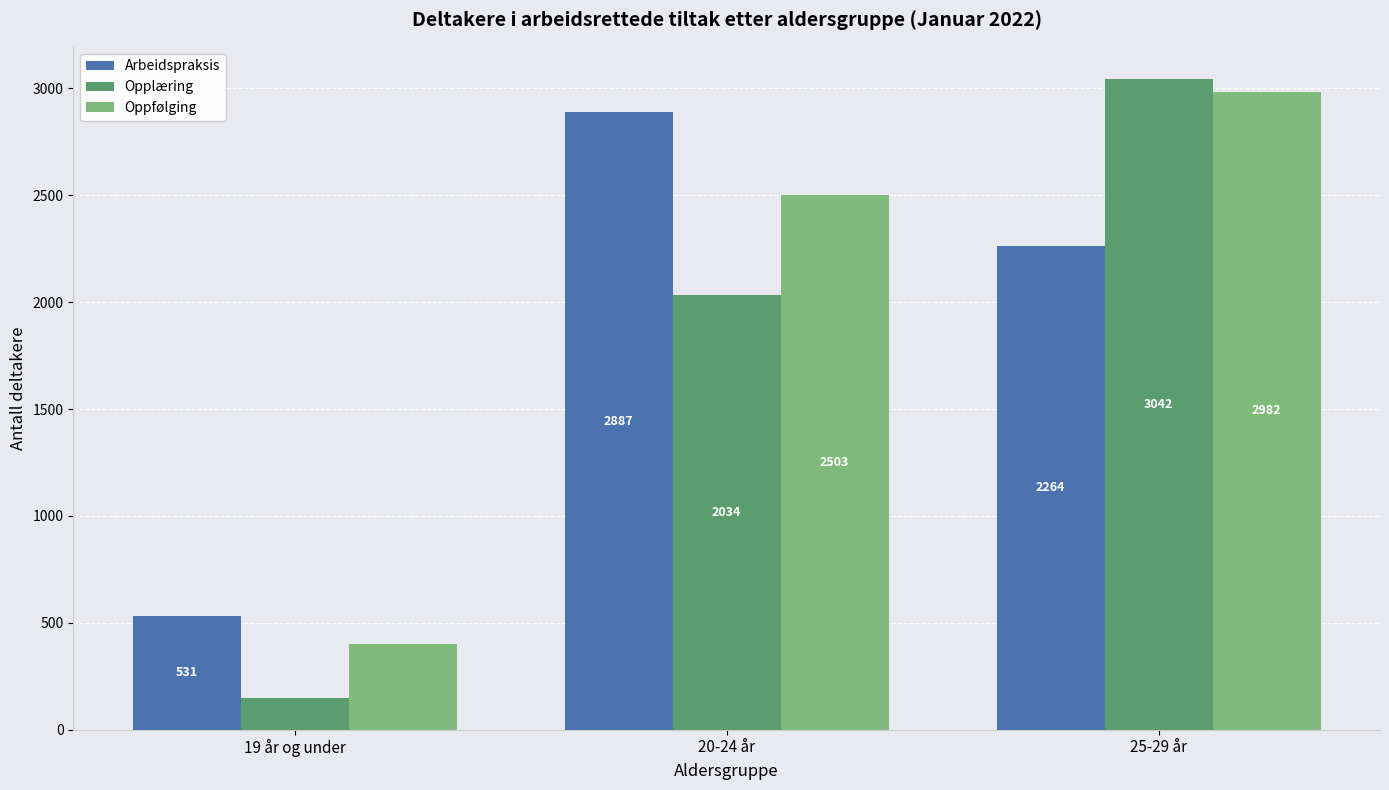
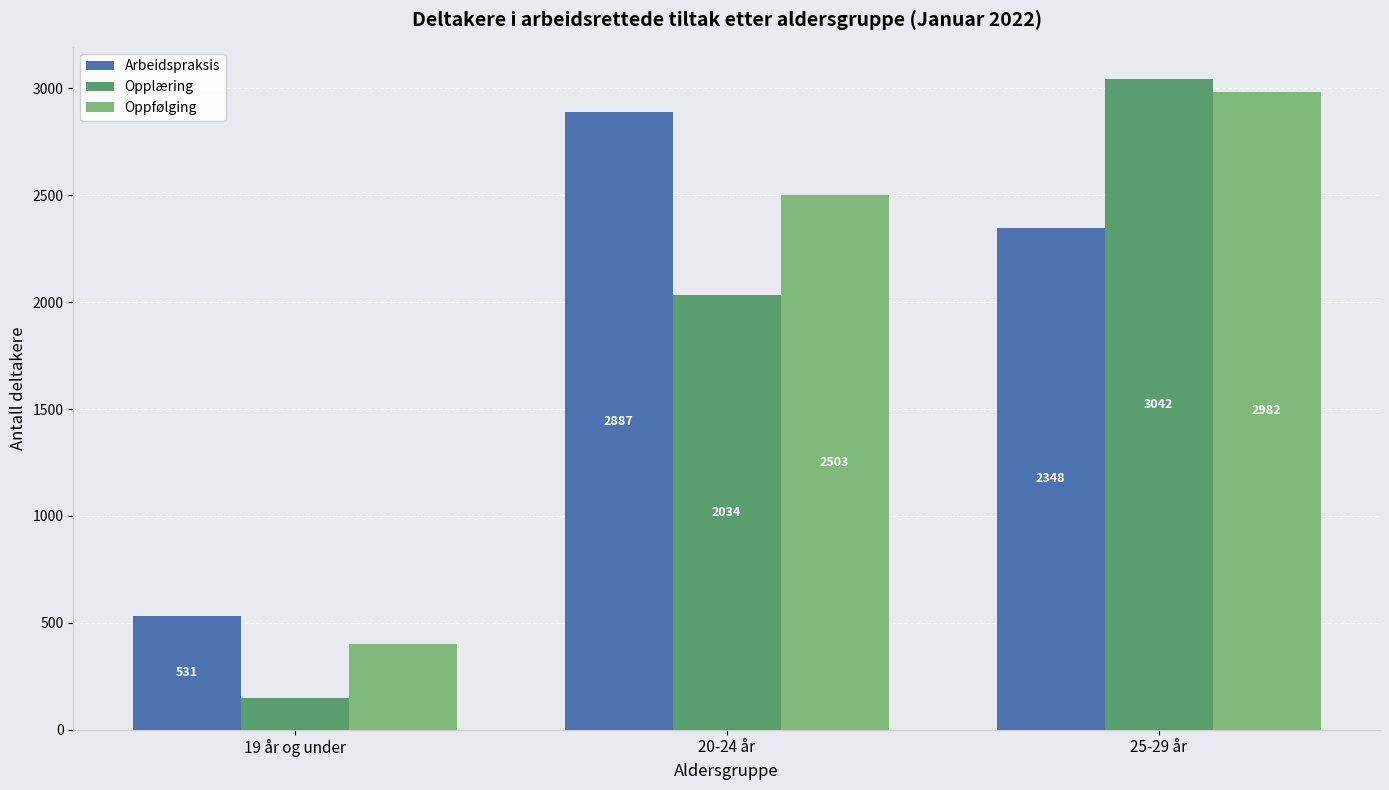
  {
    "Arbeidspraksis": {
      "19 år og under": 531,
      "20-24 år": 2887,
-     "25-29 år": 2264
+     "25-29 år": 2348
    }
  }
